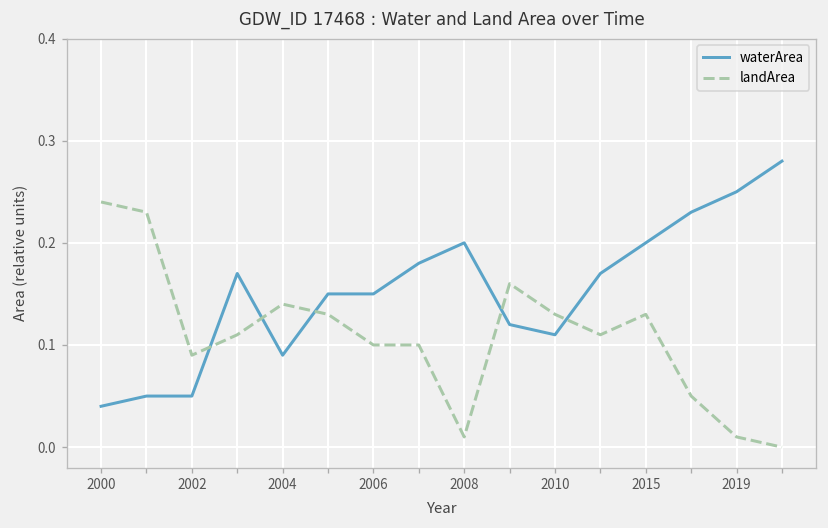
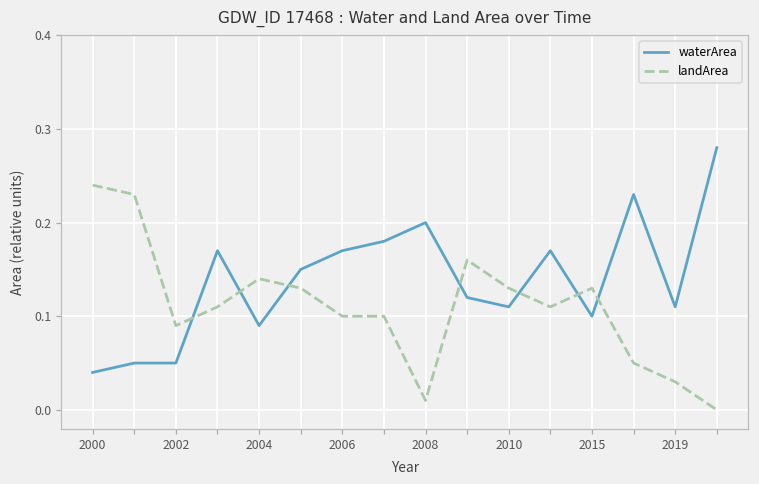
  {
    "waterArea": {
      "2000": 0.04,
      "2002": 0.05,
      "2004": 0.09,
-     "2006": 0.15,
+     "2006": 0.17,
      "2008": 0.20,
      "2010": 0.11,
-     "2015": 0.2,
-     "2019": 0.25
+     "2015": 0.1,
+     "2019": 0.11
    },
    "landArea": {
      "2000": 0.24,
      "2002": 0.09,
      "2004": 0.14,
      "2006": 0.10,
      "2008": 0.01,
      "2010": 0.13,
      "2015": 0.13,
-     "2019": 0.01
+     "2019": 0.03
    }
  }
